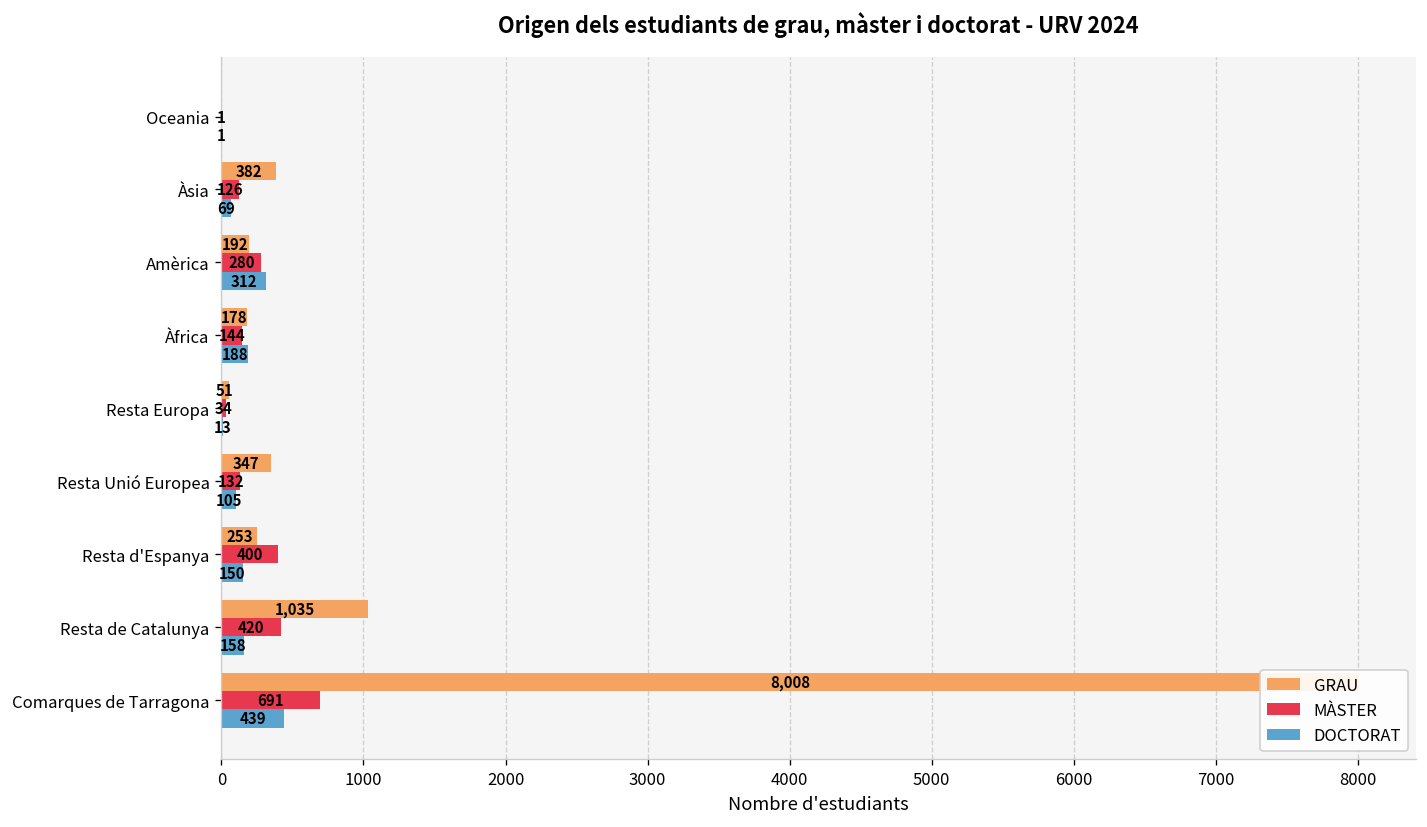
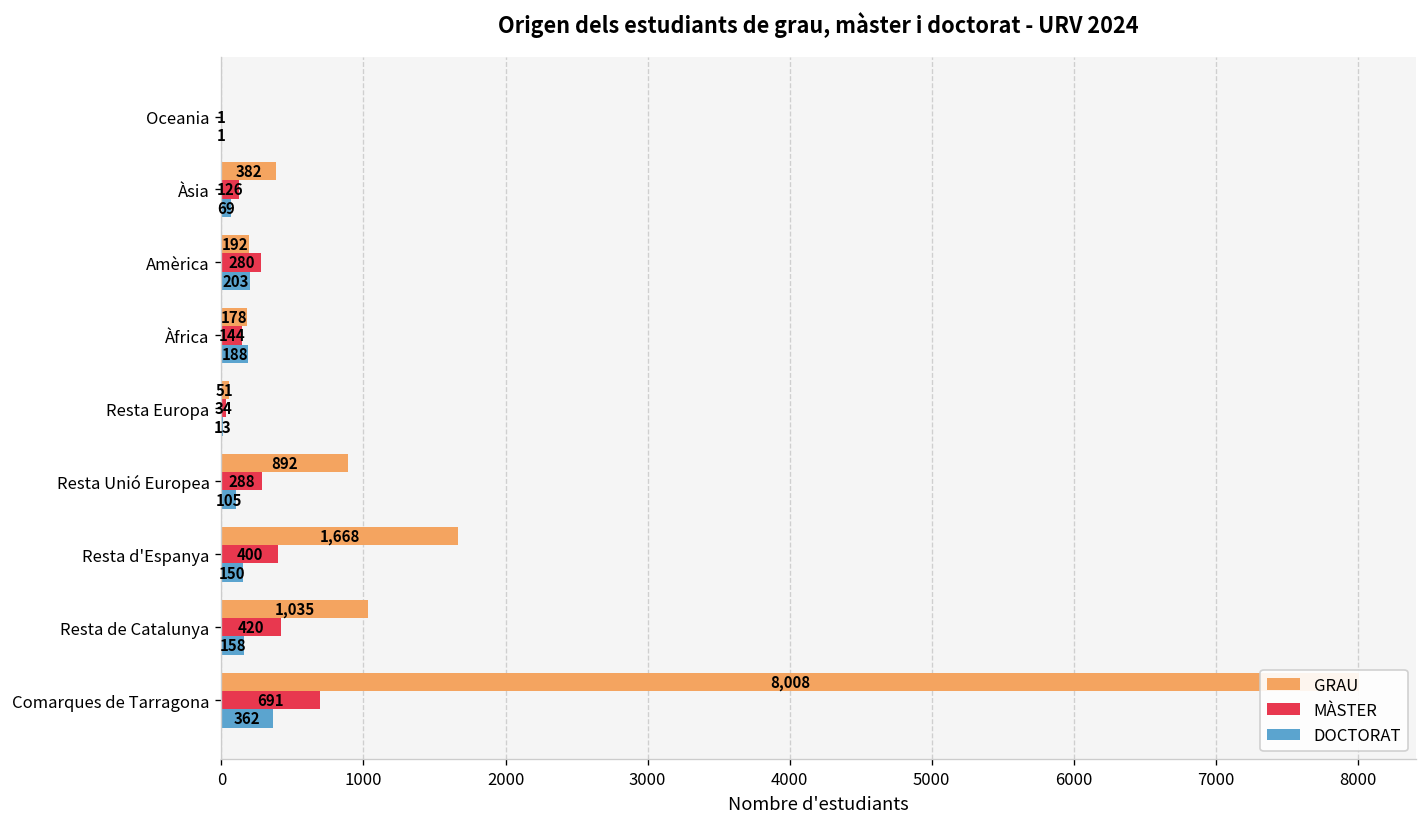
  {
    "GRAU": {
      "Àsia": "382",
      "Amèrica": "192",
      "Àfrica": "178",
      "Resta Europa": "51",
-     "Resta Unió Europea": "347",
-     "Resta d'Espanya": "253",
+     "Resta Unió Europea": "892",
+     "Resta d'Espanya": "1,668",
      "Resta de Catalunya": "1,035"
    },
    "MÀSTER": {
      "Oceania": "1",
      "Àsia": "126",
      "Amèrica": "280",
      "Àfrica": "144",
      "Resta Europa": "34",
-     "Resta Unió Europea": "132",
+     "Resta Unió Europea": "288",
      "Resta d'Espanya": "400",
      "Resta de Catalunya": "420",
      "Comarques de Tarragona": "691"
    },
    "DOCTORAT": {
      "Oceania": "1",
      "Àsia": "69",
-     "Amèrica": "312",
+     "Amèrica": "203",
      "Àfrica": "188",
      "Resta Europa": "13",
      "Resta Unió Europea": "105",
      "Resta d'Espanya": "150",
      "Resta de Catalunya": "158",
-     "Comarques de Tarragona": "439"
+     "Comarques de Tarragona": "362"
    }
  }
